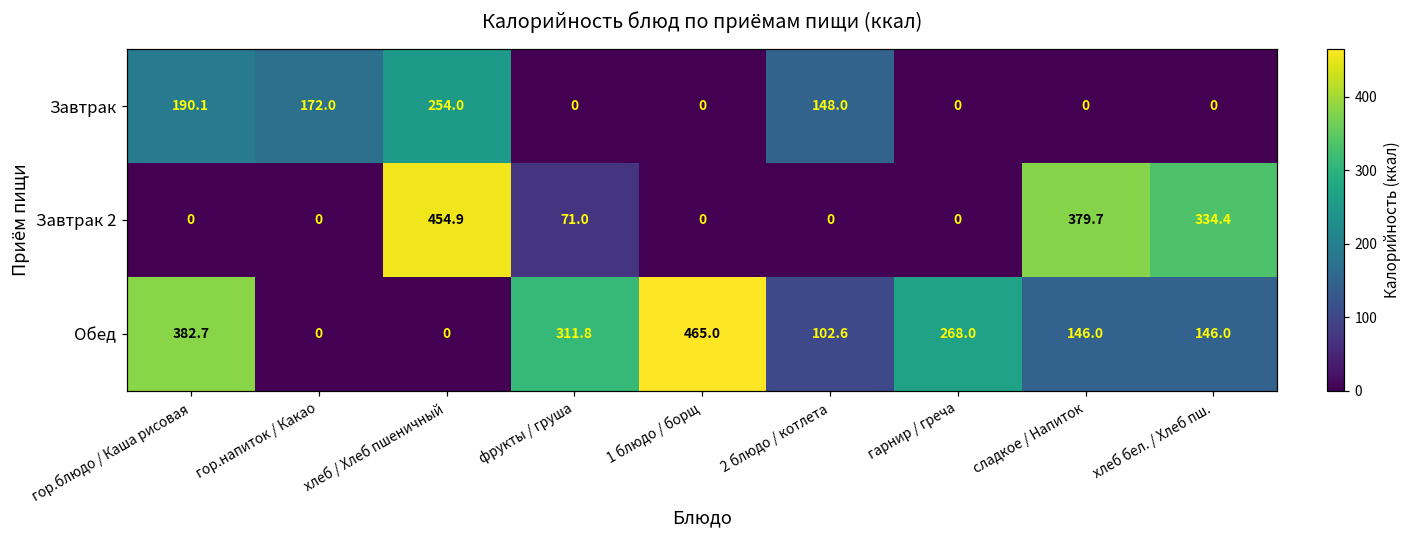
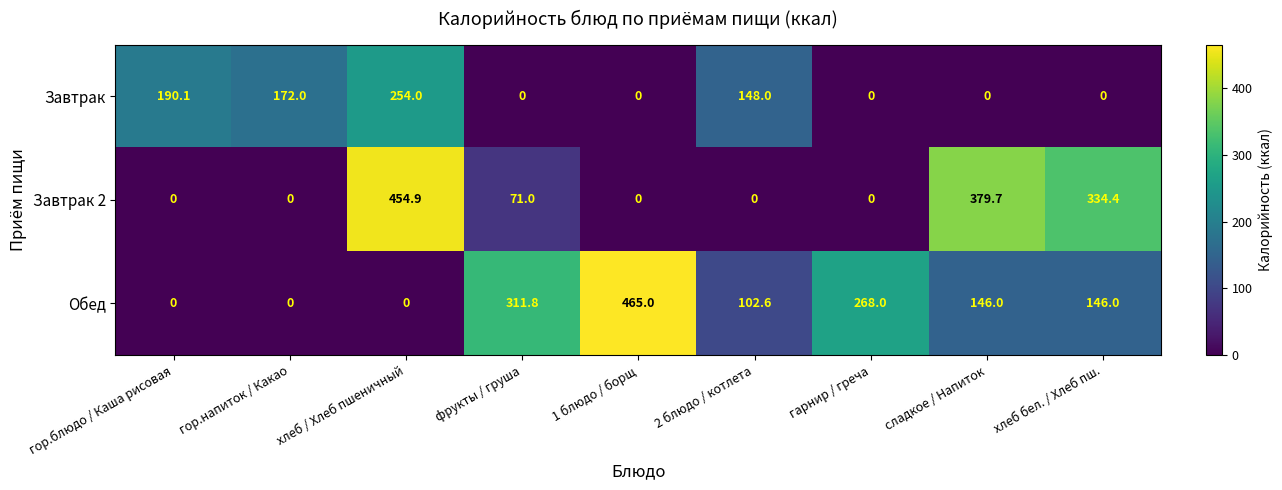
  {
    "Завтрак": {
      "гор.блюдо / Каша рисовая": 190.1,
      "гор.напиток / Какао": 172.0,
      "хлеб / Хлеб пшеничный": 254.0,
      "фрукты / груша": 0,
      "1 блюдо / борщ": 0,
      "2 блюдо / котлета": 148.0,
      "гарнир / греча": 0,
      "сладкое / Напиток": 0,
      "хлеб бел. / Хлеб пш.": 0
    },
    "Завтрак 2": {
      "гор.блюдо / Каша рисовая": 0,
      "гор.напиток / Какао": 0,
      "хлеб / Хлеб пшеничный": 454.9,
      "фрукты / груша": 71.0,
      "1 блюдо / борщ": 0,
      "2 блюдо / котлета": 0,
      "гарнир / греча": 0,
      "сладкое / Напиток": 379.7,
      "хлеб бел. / Хлеб пш.": 334.4
    },
    "Обед": {
-     "гор.блюдо / Каша рисовая": 382.7,
+     "гор.блюдо / Каша рисовая": 0,
      "гор.напиток / Какао": 0,
      "хлеб / Хлеб пшеничный": 0,
      "фрукты / груша": 311.8,
      "1 блюдо / борщ": 465.0,
      "2 блюдо / котлета": 102.6,
      "гарнир / греча": 268.0,
      "сладкое / Напиток": 146.0,
      "хлеб бел. / Хлеб пш.": 146.0
    }
  }
